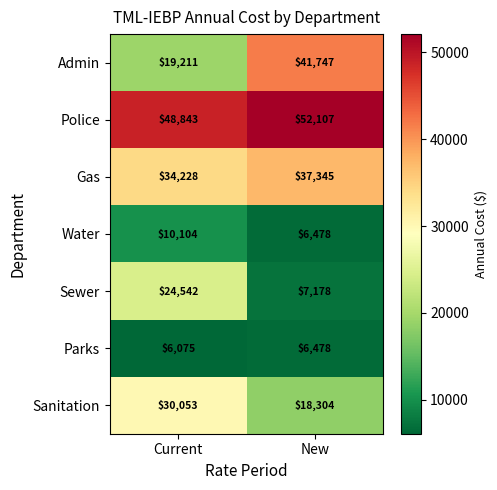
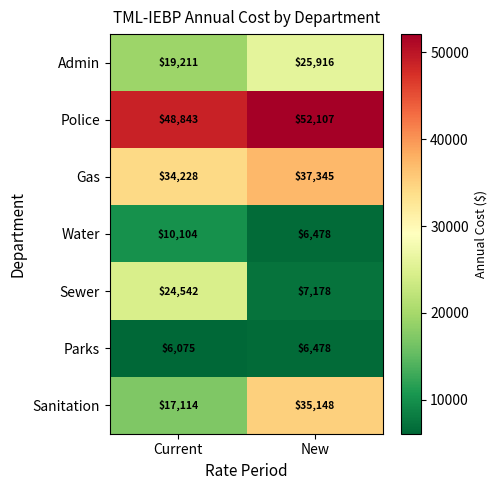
  {
    "Admin": {
      "Current": "$19,211",
-     "New": "$41,747"
+     "New": "$25,916"
    },
    "Police": {
      "Current": "$48,843",
      "New": "$52,107"
    },
    "Gas": {
      "Current": "$34,228",
      "New": "$37,345"
    },
    "Water": {
      "Current": "$10,104",
      "New": "$6,478"
    },
    "Sewer": {
      "Current": "$24,542",
      "New": "$7,178"
    },
    "Parks": {
      "Current": "$6,075",
      "New": "$6,478"
    },
    "Sanitation": {
-     "Current": "$30,053",
-     "New": "$18,304"
+     "Current": "$17,114",
+     "New": "$35,148"
    }
  }
